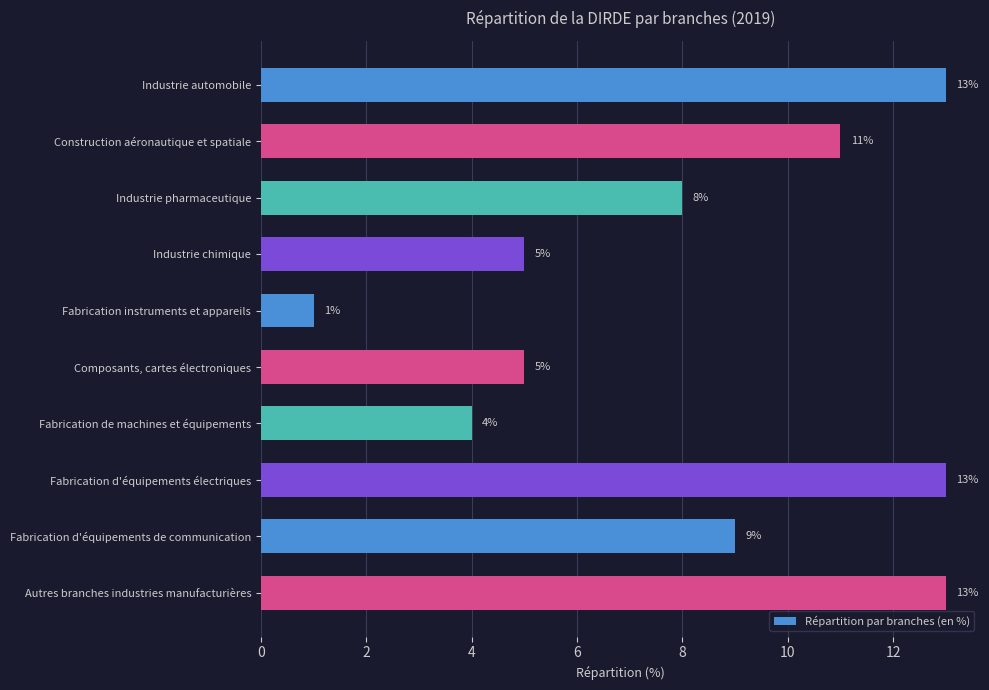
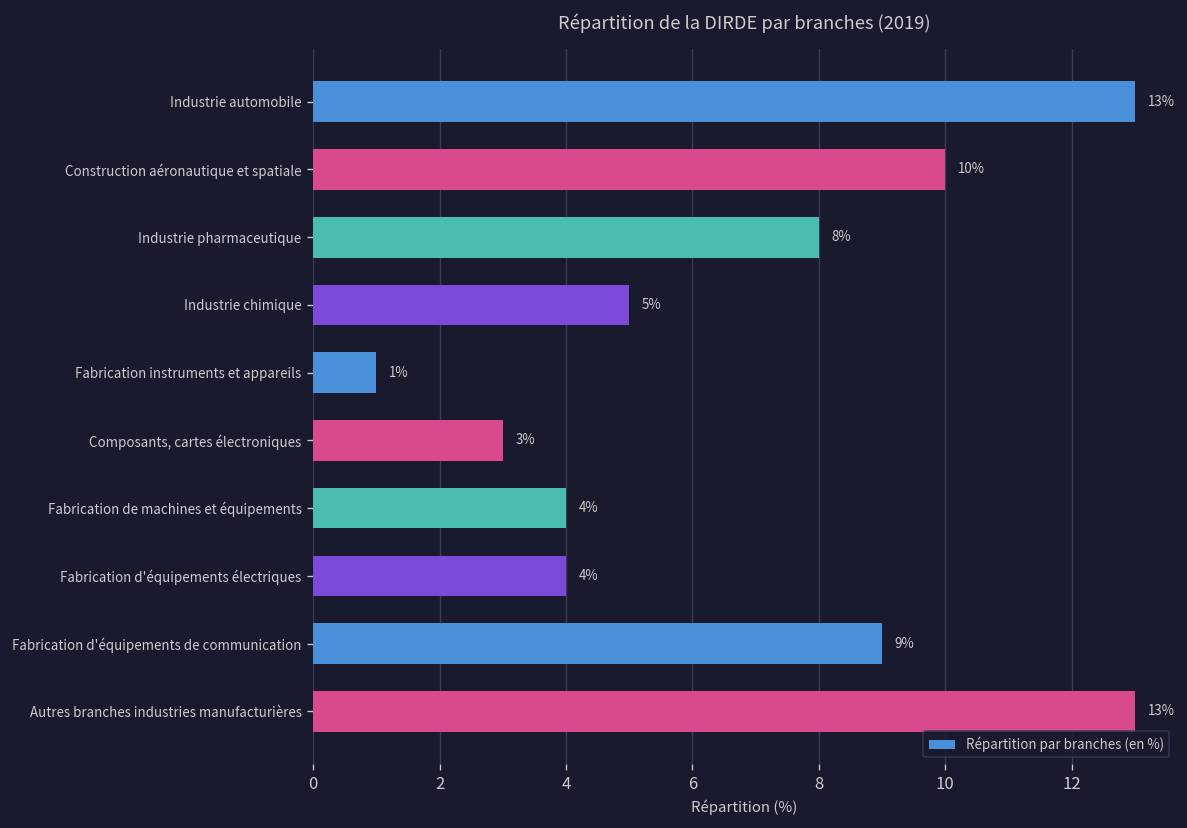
  {
    "Industrie automobile": "13%",
-   "Construction aéronautique et spatiale": "11%",
+   "Construction aéronautique et spatiale": "10%",
    "Industrie pharmaceutique": "8%",
    "Industrie chimique": "5%",
    "Fabrication instruments et appareils": "1%",
-   "Composants, cartes électroniques": "5%",
+   "Composants, cartes électroniques": "3%",
    "Fabrication de machines et équipements": "4%",
-   "Fabrication d'équipements électriques": "13%",
+   "Fabrication d'équipements électriques": "4%",
    "Fabrication d'équipements de communication": "9%",
    "Autres branches industries manufacturières": "13%"
  }
